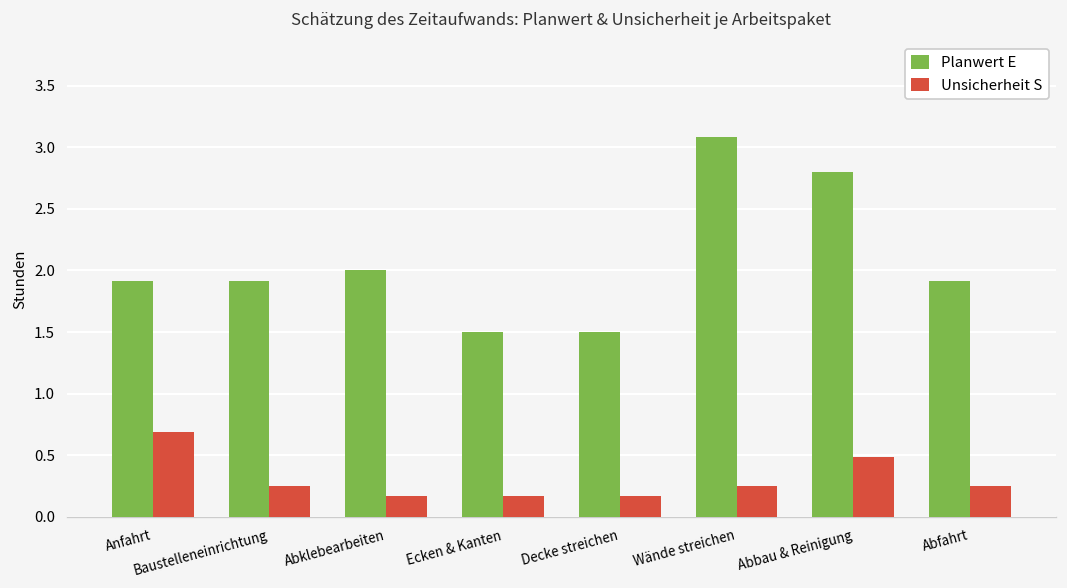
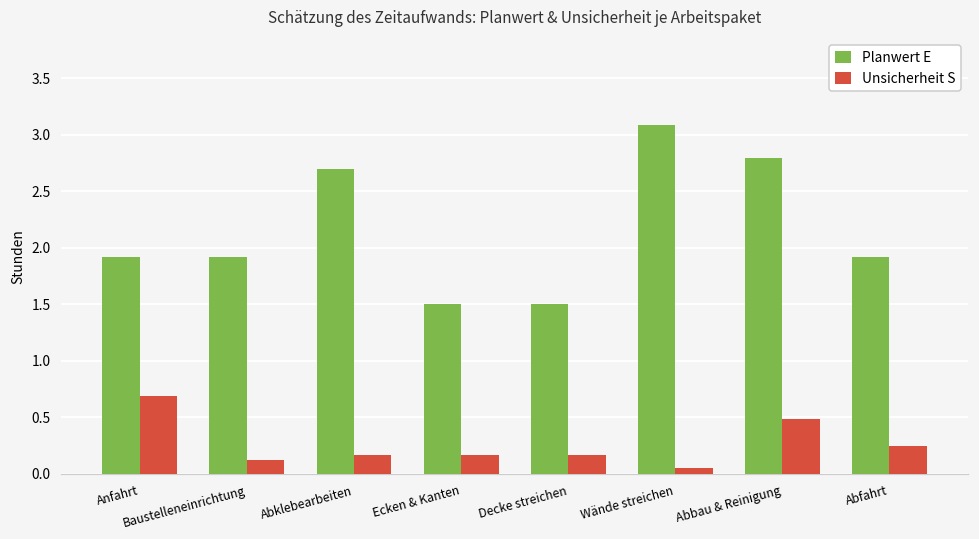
  {
    "Planwert E": {
      "Anfahrt": 1.9,
      "Baustelleneinrichtung": 1.9,
-     "Abklebearbeiten": 2.0,
+     "Abklebearbeiten": 2.7,
      "Ecken & Kanten": 1.5,
      "Decke streichen": 1.5,
      "Wände streichen": 3.1,
      "Abbau & Reinigung": 2.8,
      "Abfahrt": 1.9
    },
    "Unsicherheit S": {
      "Anfahrt": 0.69,
-     "Baustelleneinrichtung": 0.25,
+     "Baustelleneinrichtung": 0.12,
      "Abklebearbeiten": 0.17,
      "Ecken & Kanten": 0.17,
      "Decke streichen": 0.17,
-     "Wände streichen": 0.25,
+     "Wände streichen": 0.05,
      "Abbau & Reinigung": 0.49,
      "Abfahrt": 0.25
    }
  }
